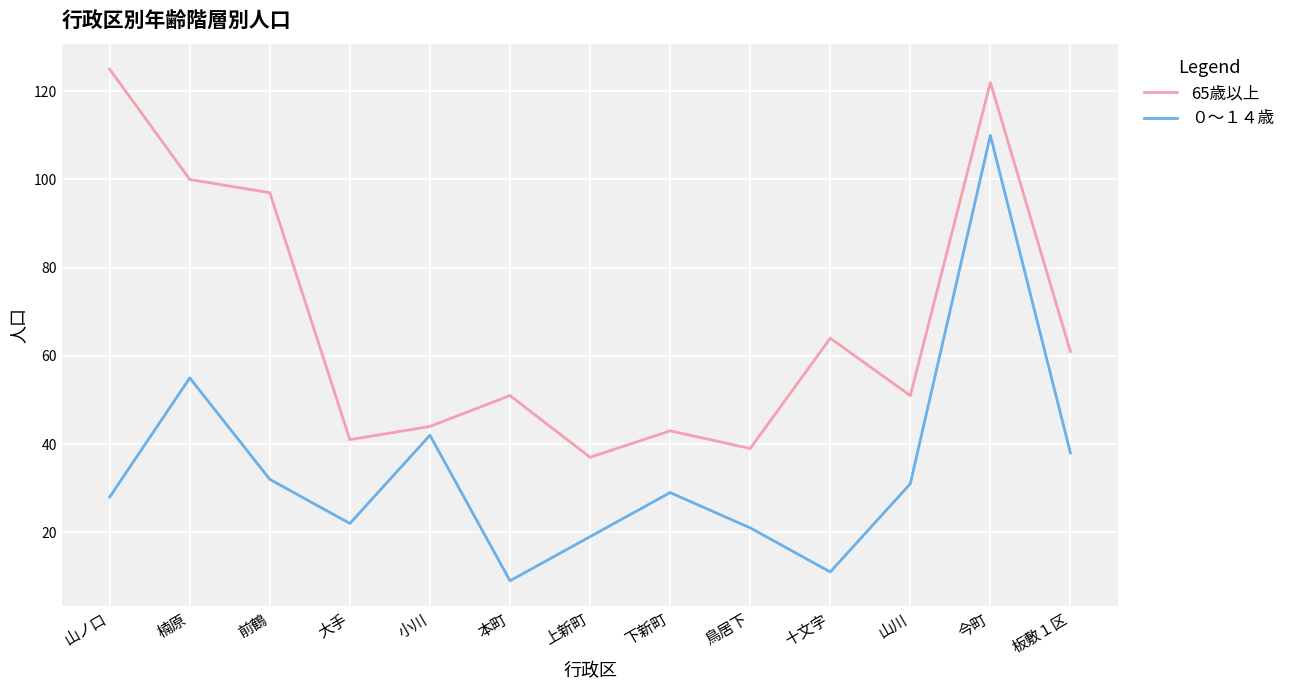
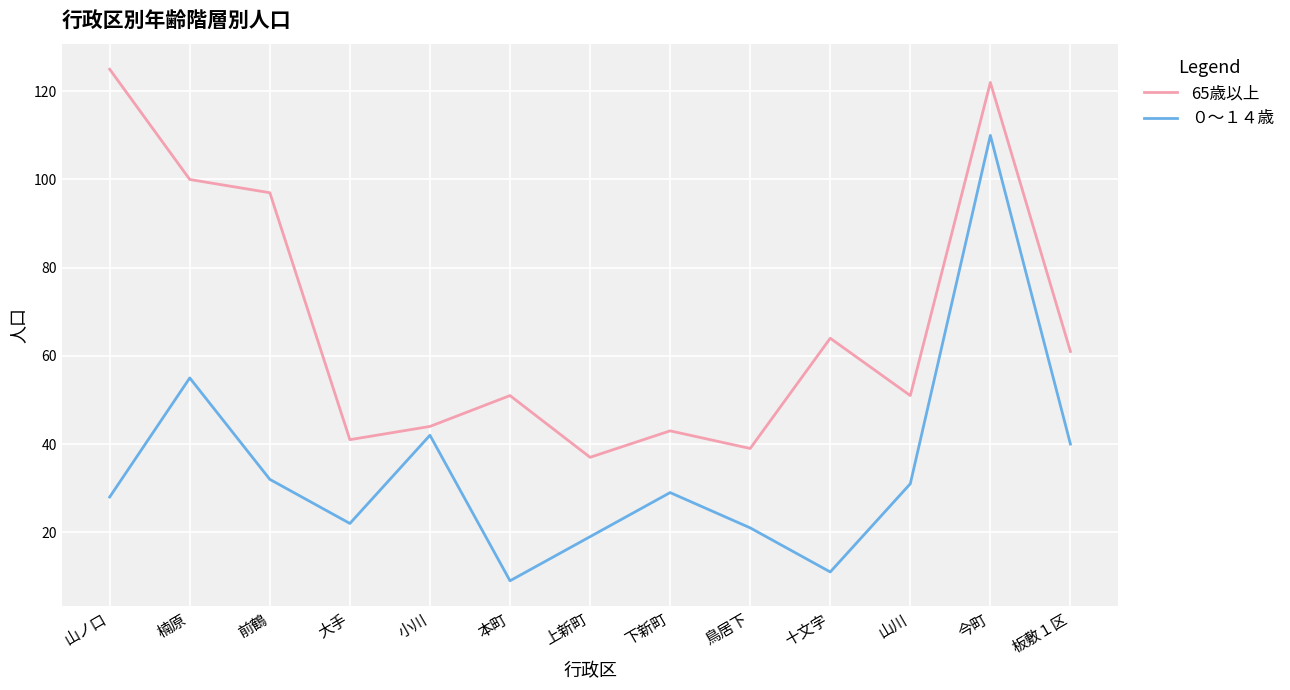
  {
    "65歳以上": {
      "山ノ口": 125,
      "楠原": 100,
      "前鶴": 97,
      "大手": 41,
      "小川": 44,
      "本町": 51,
      "上新町": 37,
      "下新町": 43,
      "鳥居下": 39,
      "十文字": 64,
      "山川": 51,
      "今町": 122,
      "板敷１区": 61
    },
    "０～１４歳": {
      "山ノ口": 28,
      "楠原": 55,
      "前鶴": 32,
      "大手": 22,
      "小川": 42,
      "本町": 9,
      "上新町": 19,
      "下新町": 29,
      "鳥居下": 21,
      "十文字": 11,
      "山川": 31,
      "今町": 110,
-     "板敷１区": 38
+     "板敷１区": 40
    }
  }
